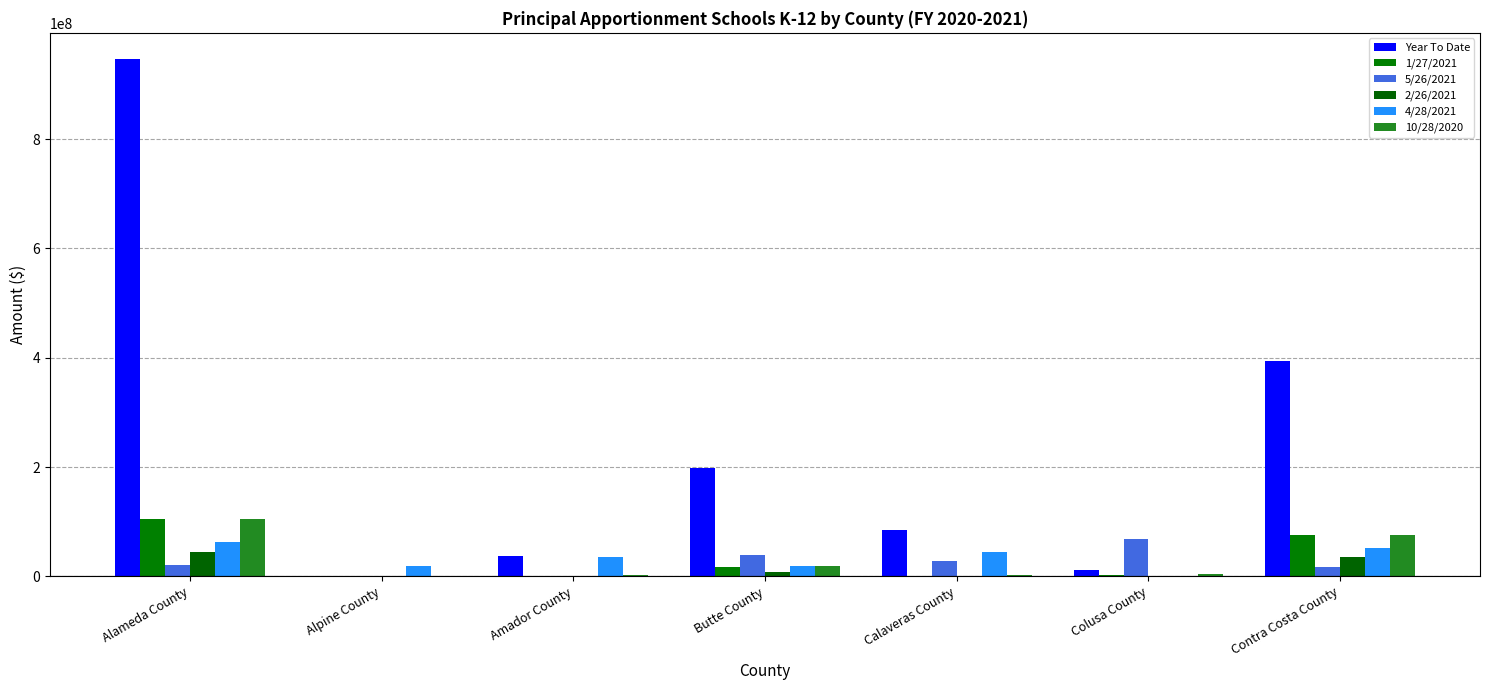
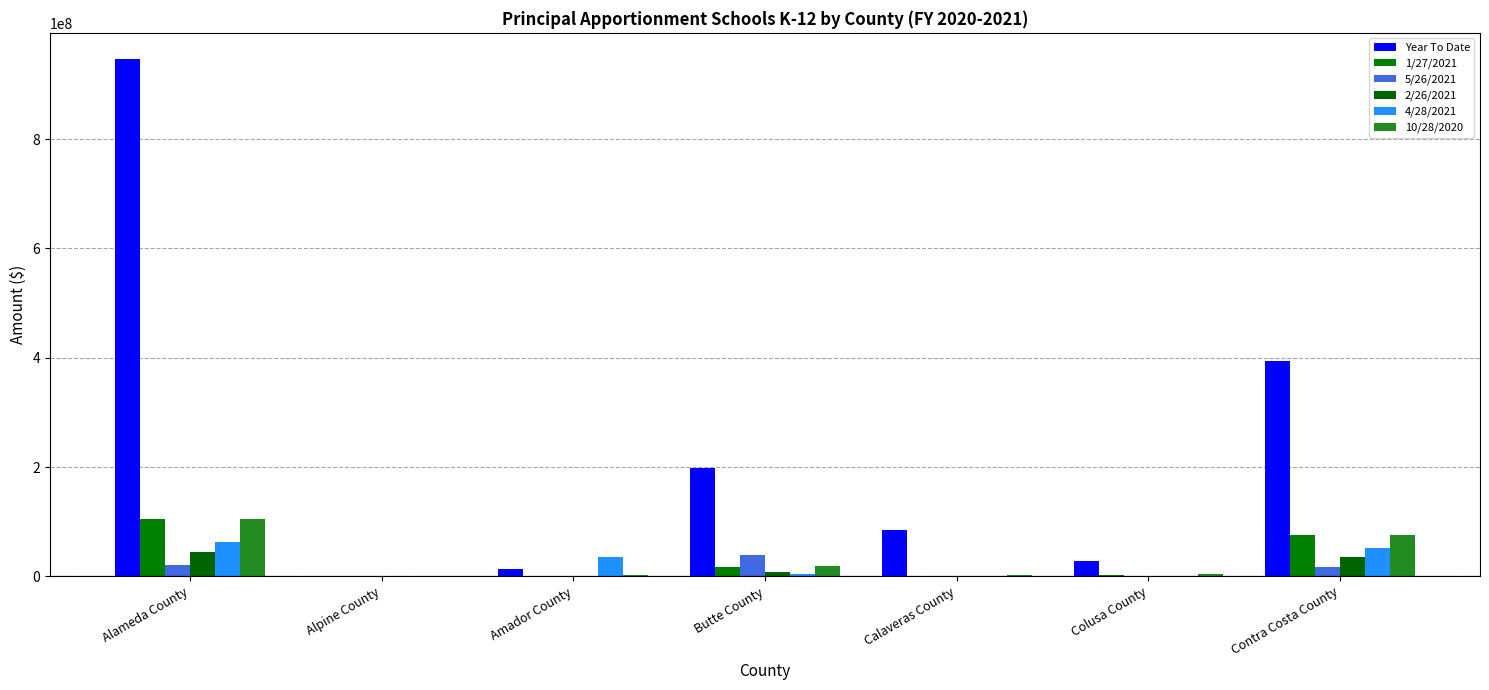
  {
    "Year To Date": {
      "Alameda County": 950000000,
-     "Amador County": 40000000,
+     "Amador County": 10000000,
      "Butte County": 200000000,
      "Calaveras County": 90000000,
-     "Colusa County": 10000000,
+     "Colusa County": 30000000,
      "Contra Costa County": 390000000
    },
    "5/26/2021": {
      "Alameda County": 20000000,
      "Butte County": 40000000,
-     "Calaveras County": 30000000,
-     "Colusa County": 70000000,
+     "Calaveras County": 0,
+     "Colusa County": 0,
      "Contra Costa County": 20000000
    },
    "4/28/2021": {
      "Alameda County": 60000000,
-     "Alpine County": 20000000,
+     "Alpine County": 0,
      "Amador County": 40000000,
-     "Butte County": 20000000,
-     "Calaveras County": 40000000,
+     "Butte County": 0,
+     "Calaveras County": 0,
      "Contra Costa County": 50000000
    }
  }
